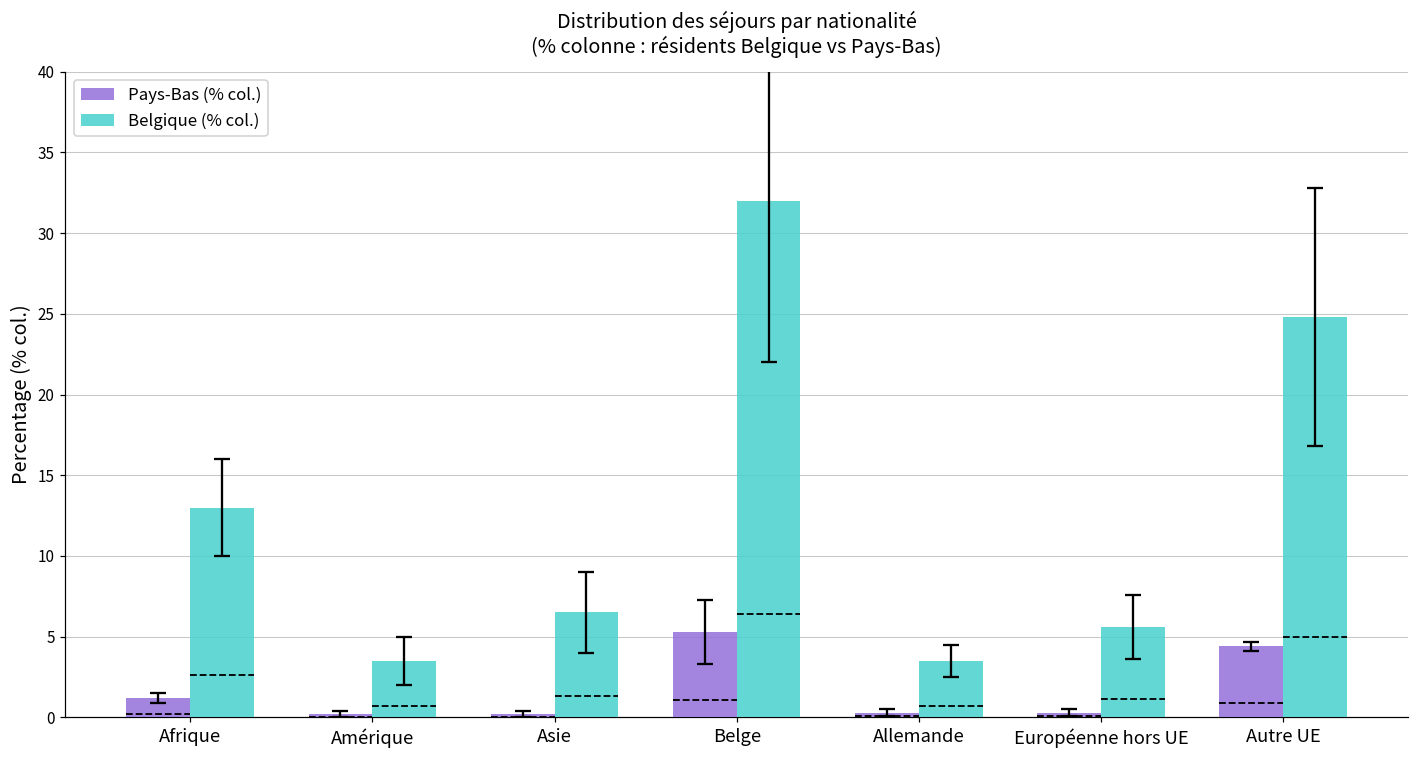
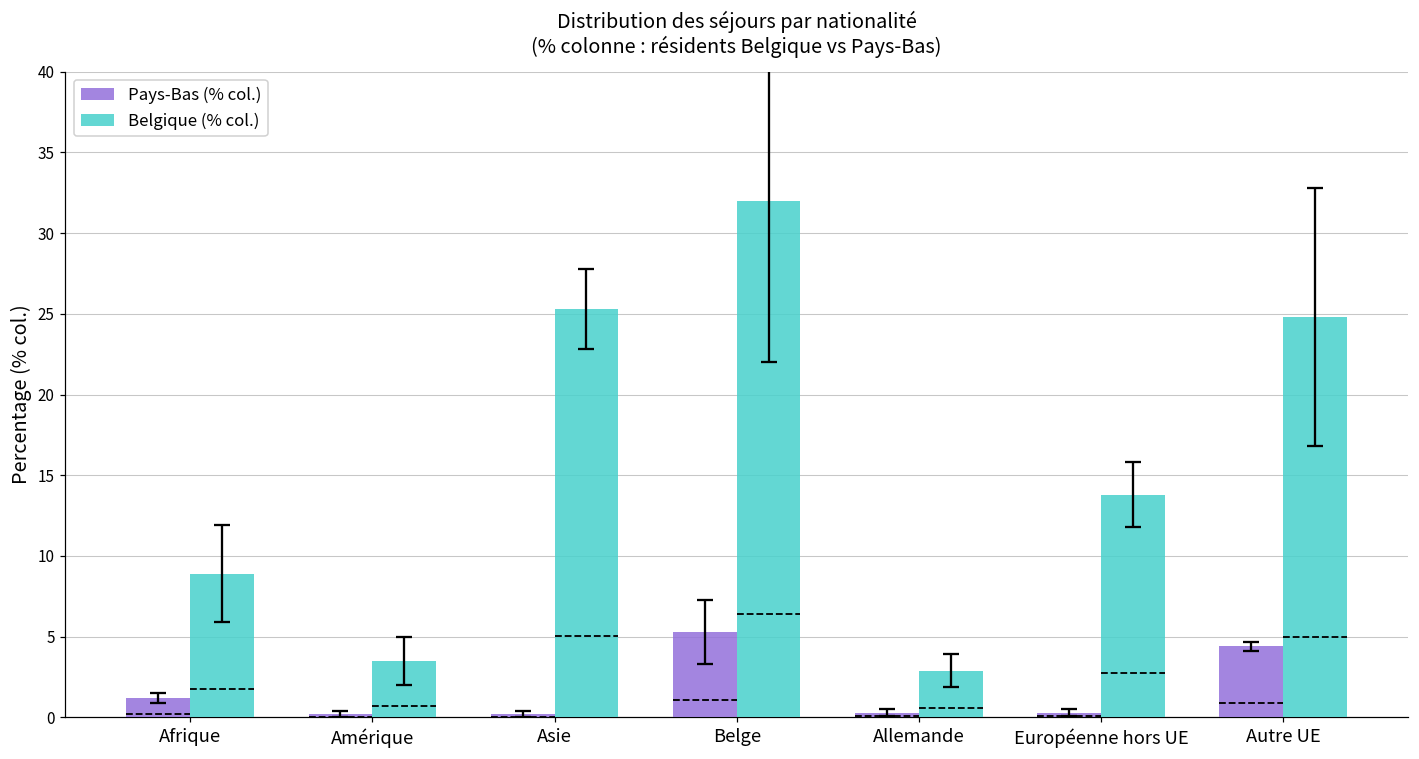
  {
    "Pays-Bas (% col.)": {
      "Afrique": 1.2,
      "Amérique": 0.2,
      "Asie": 0.2,
      "Belge": 5.3,
      "Allemande": 0.3,
      "Européenne hors UE": 0.3,
      "Autre UE": 4.4
    },
    "Belgique (% col.)": {
-     "Afrique": 13.0,
+     "Afrique": 8.9,
      "Amérique": 3.5,
-     "Asie": 6.5,
+     "Asie": 25.3,
      "Belge": 32.0,
-     "Allemande": 3.5,
-     "Européenne hors UE": 5.6,
+     "Allemande": 2.9,
+     "Européenne hors UE": 13.8,
      "Autre UE": 24.8
    }
  }
